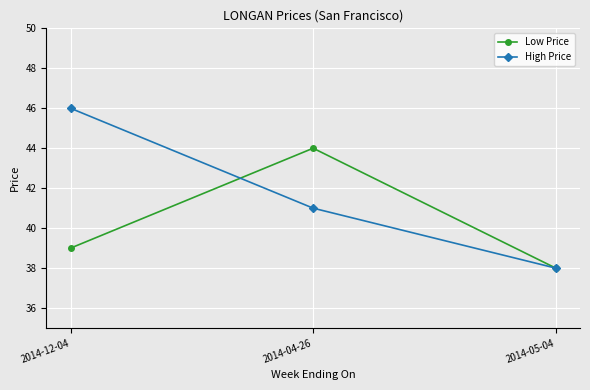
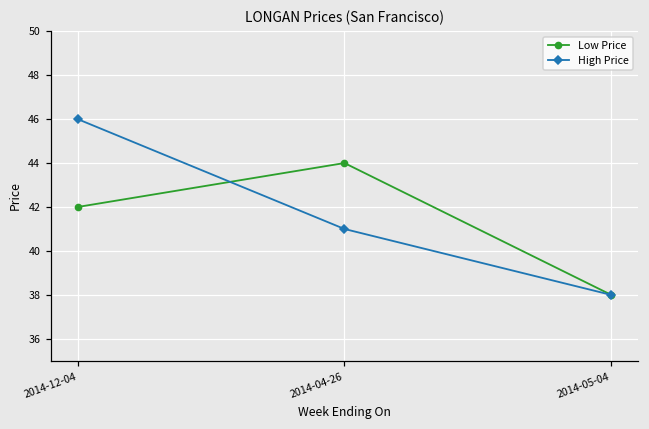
  {
    "Low Price": {
-     "2014-12-04": 39,
+     "2014-12-04": 42,
      "2014-04-26": 44
    },
    "High Price": {
      "2014-12-04": 46,
      "2014-04-26": 41
    }
  }
